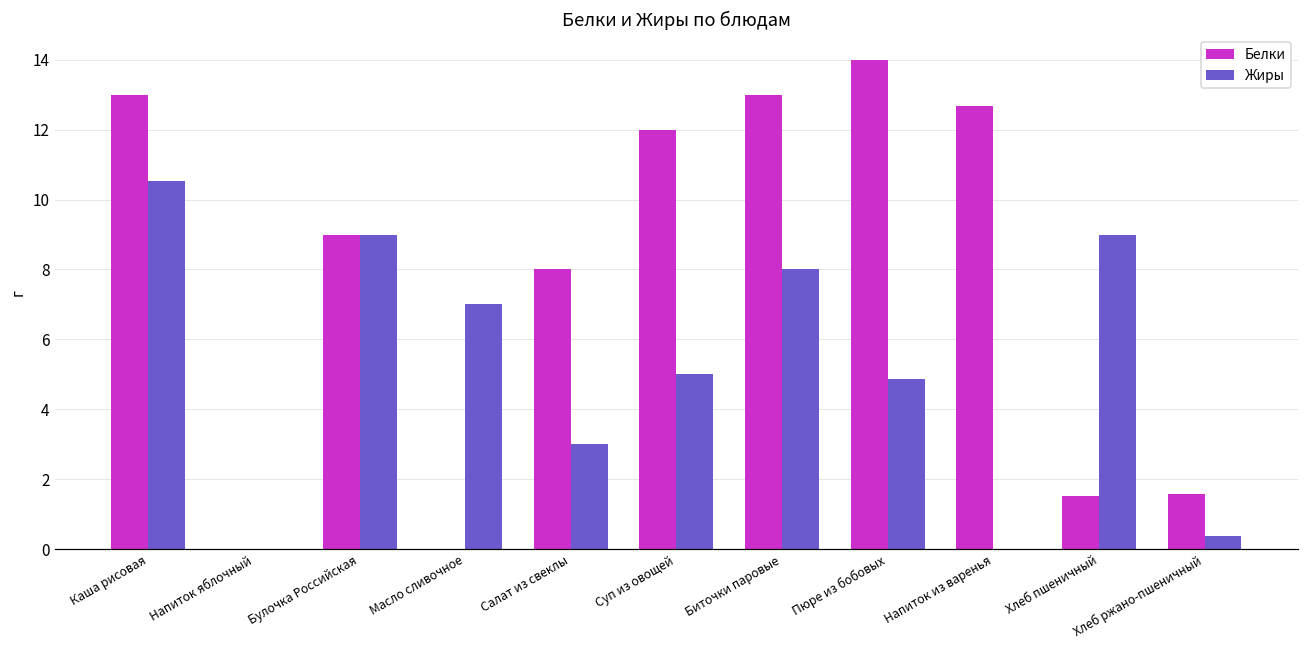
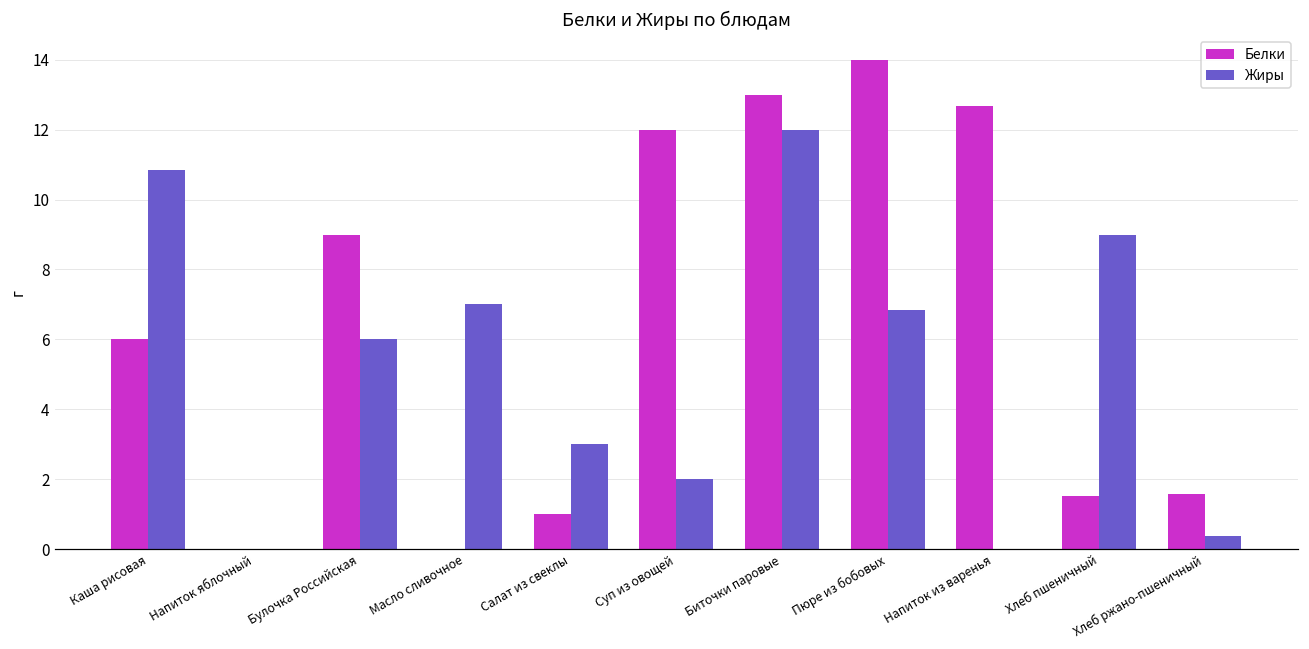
  {
    "Белки": {
-     "Каша рисовая": 13,
+     "Каша рисовая": 6,
      "Напиток яблочный": 0,
      "Булочка Российская": 9,
      "Масло сливочное": 0,
-     "Салат из свеклы": 8,
+     "Салат из свеклы": 1,
      "Суп из овощей": 12,
      "Биточки паровые": 13,
      "Пюре из бобовых": 14,
      "Напиток из варенья": 12.7,
      "Хлеб пшеничный": 1.5,
      "Хлеб ржано-пшеничный": 1.6
    },
    "Жиры": {
-     "Каша рисовая": 10.5,
+     "Каша рисовая": 10.9,
      "Напиток яблочный": 0.0,
-     "Булочка Российская": 9,
+     "Булочка Российская": 6,
      "Масло сливочное": 7.0,
      "Салат из свеклы": 3.0,
-     "Суп из овощей": 5,
-     "Биточки паровые": 8,
-     "Пюре из бобовых": 4.9,
+     "Суп из овощей": 2,
+     "Биточки паровые": 12,
+     "Пюре из бобовых": 6.9,
      "Напиток из варенья": 0.0,
      "Хлеб пшеничный": 9.0,
      "Хлеб ржано-пшеничный": 0.4
    }
  }
